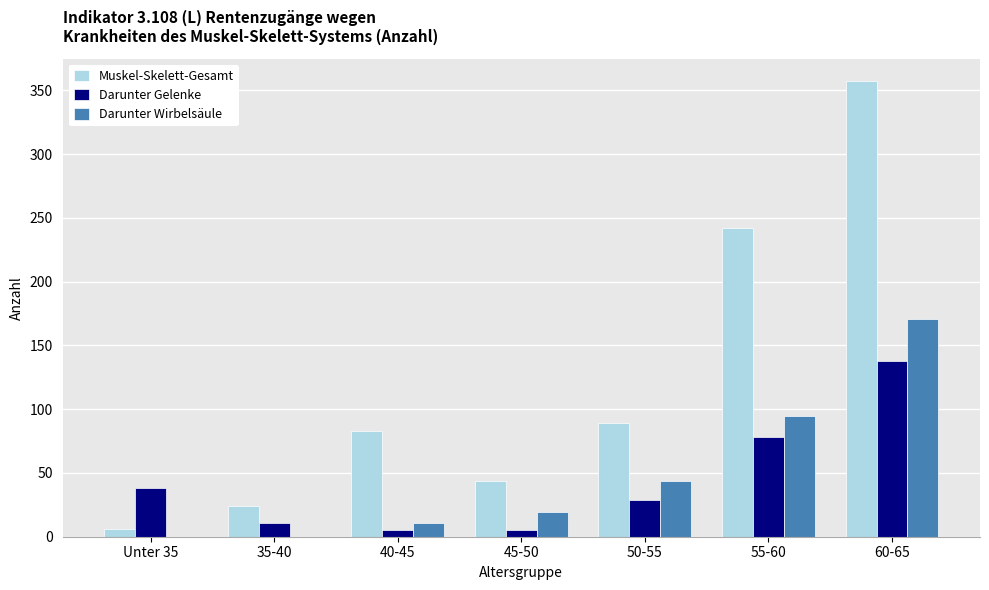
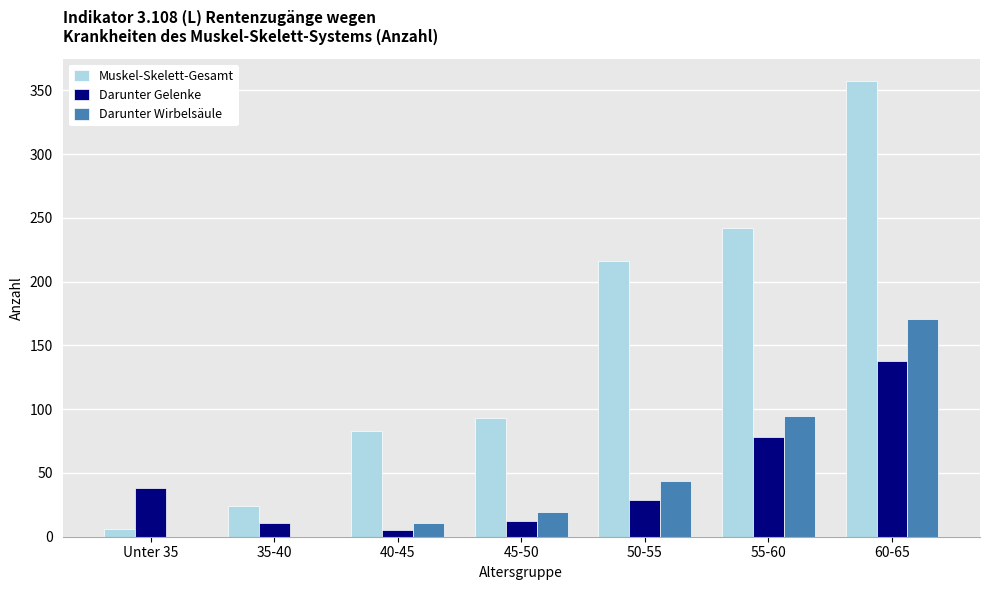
  {
    "Muskel-Skelett-Gesamt": {
      "Unter 35": 6,
      "35-40": 24,
      "40-45": 83,
-     "45-50": 44,
-     "50-55": 89,
+     "45-50": 93,
+     "50-55": 216,
      "55-60": 242,
      "60-65": 357
    },
    "Darunter Gelenke": {
      "Unter 35": 38,
      "35-40": 11,
      "40-45": 5,
-     "45-50": 5,
+     "45-50": 12,
      "50-55": 29,
      "55-60": 78,
      "60-65": 138
    },
    "Darunter Wirbelsäule": {
      "Unter 35": 0,
      "35-40": 0,
      "40-45": 11,
      "45-50": 19,
      "50-55": 44,
      "55-60": 95,
      "60-65": 171
    }
  }
